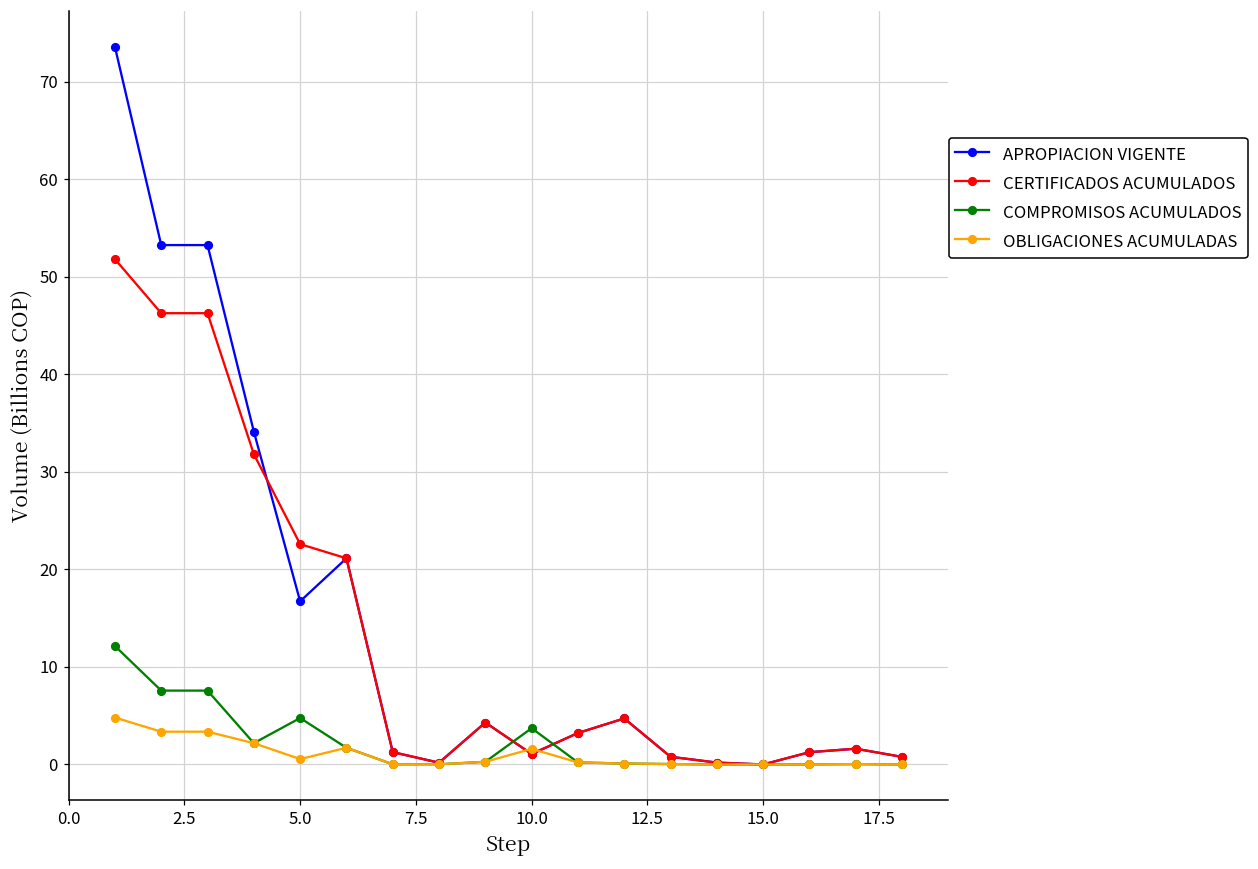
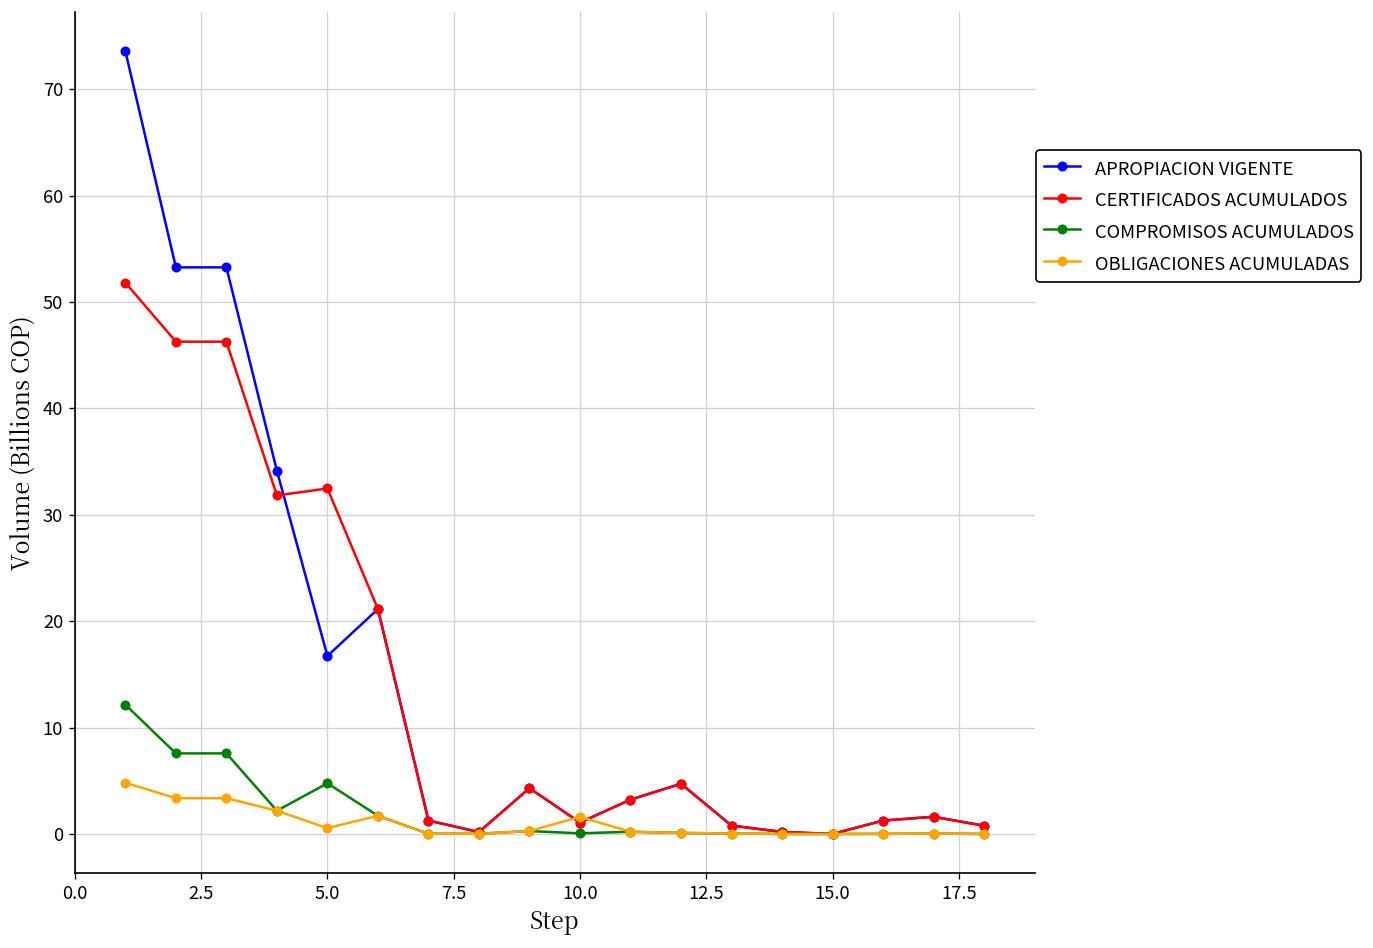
  {
    "APROPIACION VIGENTE": {
      "5.0": 17
    },
    "CERTIFICADOS ACUMULADOS": {
-     "5.0": 23
+     "5.0": 32
    },
    "COMPROMISOS ACUMULADOS": {
      "5.0": 5,
-     "10.0": 4
+     "10.0": 0
    },
    "OBLIGACIONES ACUMULADAS": {
      "5.0": 1,
      "10.0": 2
    }
  }
